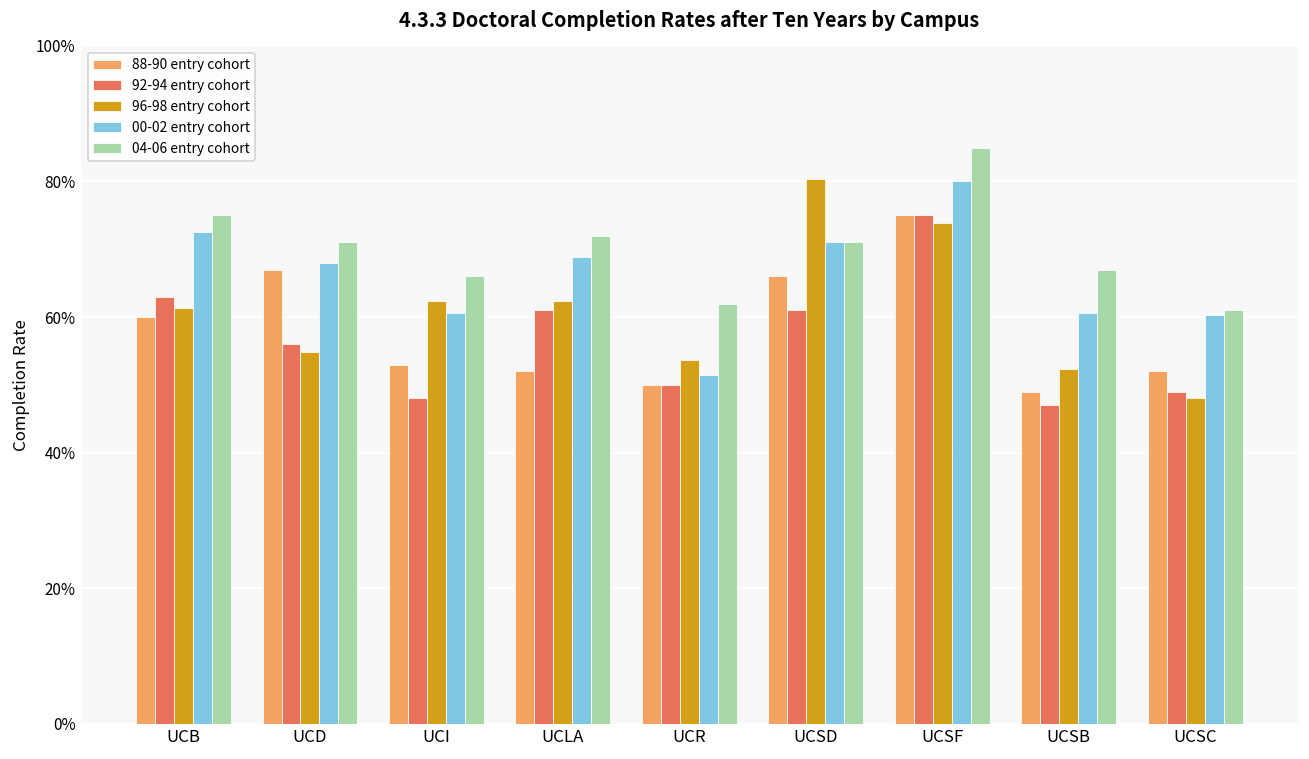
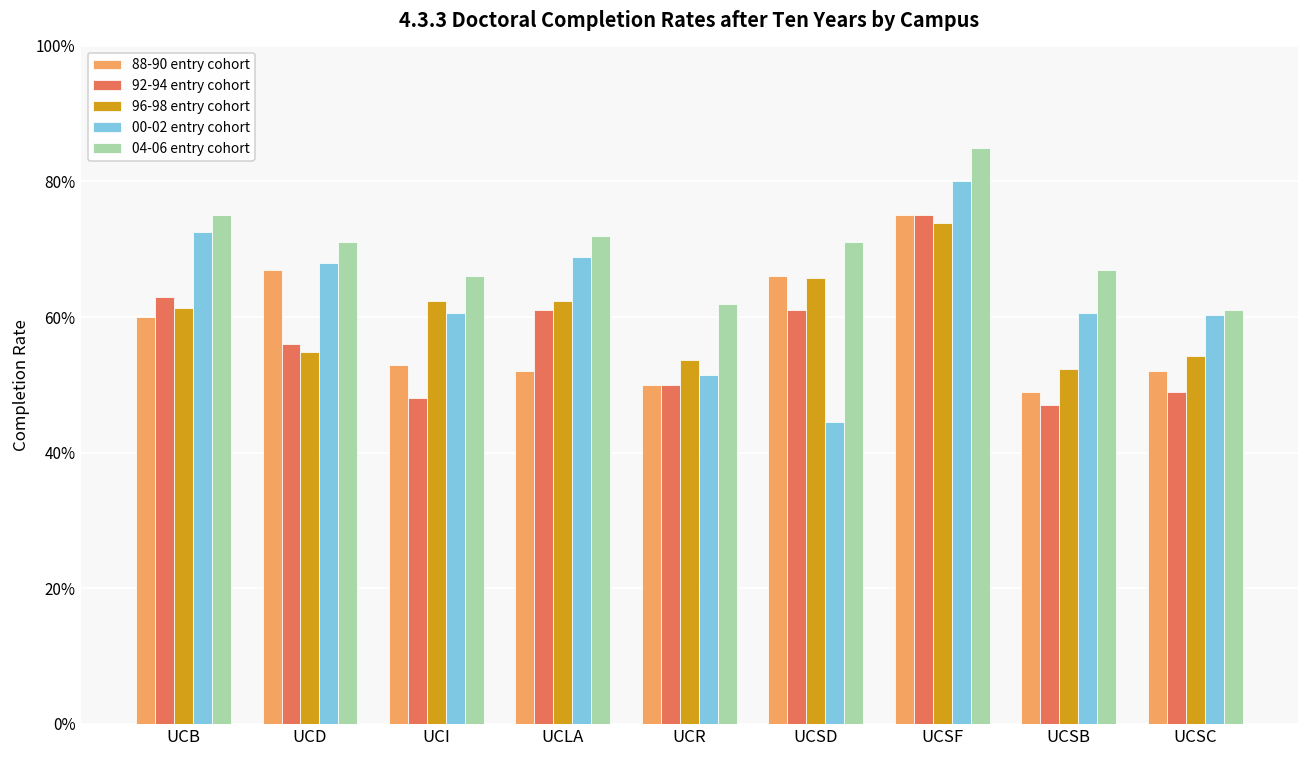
  {
    "96-98 entry cohort": {
      "UCB": "61%",
      "UCD": "55%",
      "UCI": "62%",
      "UCLA": "62%",
      "UCR": "54%",
-     "UCSD": "80%",
+     "UCSD": "66%",
      "UCSF": "74%",
      "UCSB": "52%",
-     "UCSC": "48%"
+     "UCSC": "54%"
    },
    "00-02 entry cohort": {
      "UCB": "73%",
      "UCD": "68%",
      "UCI": "61%",
      "UCLA": "69%",
      "UCR": "51%",
-     "UCSD": "71%",
+     "UCSD": "44%",
      "UCSF": "80%",
      "UCSB": "61%",
      "UCSC": "60%"
    },
    "04-06 entry cohort": {
      "UCB": "75%",
      "UCD": "71%",
      "UCI": "66%",
      "UCLA": "72%",
      "UCR": "62%",
      "UCSD": "71%",
      "UCSF": "85%",
      "UCSB": "67%",
      "UCSC": "61%"
    }
  }
